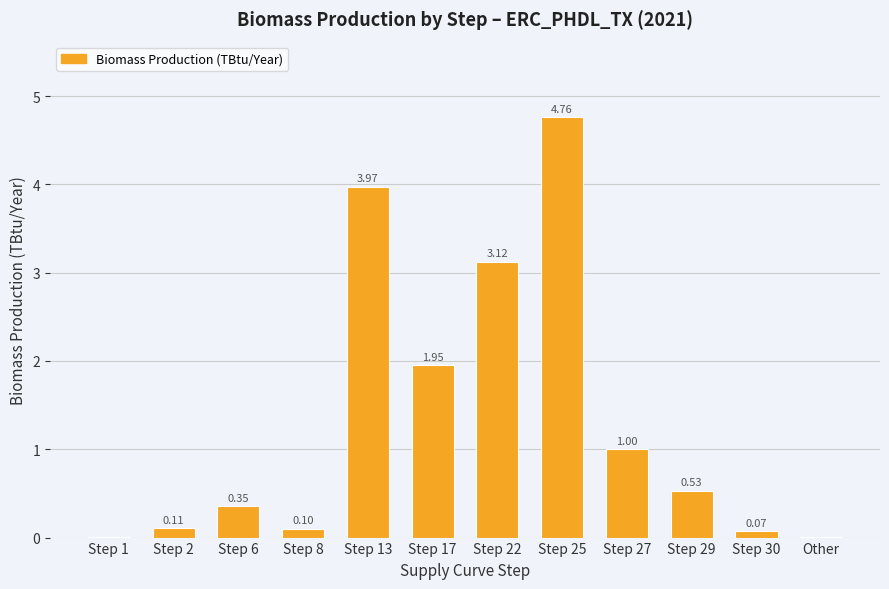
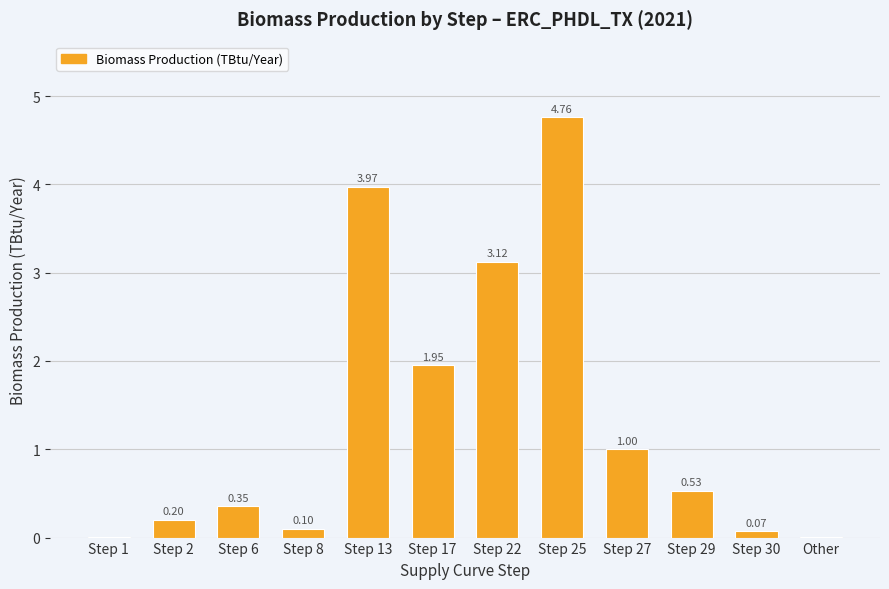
  {
-   "Step 2": 0.11,
+   "Step 2": 0.20,
    "Step 6": 0.35,
    "Step 8": 0.10,
    "Step 13": 3.97,
    "Step 17": 1.95,
    "Step 22": 3.12,
    "Step 25": 4.76,
    "Step 27": 1.00,
    "Step 29": 0.53,
    "Step 30": 0.07
  }
